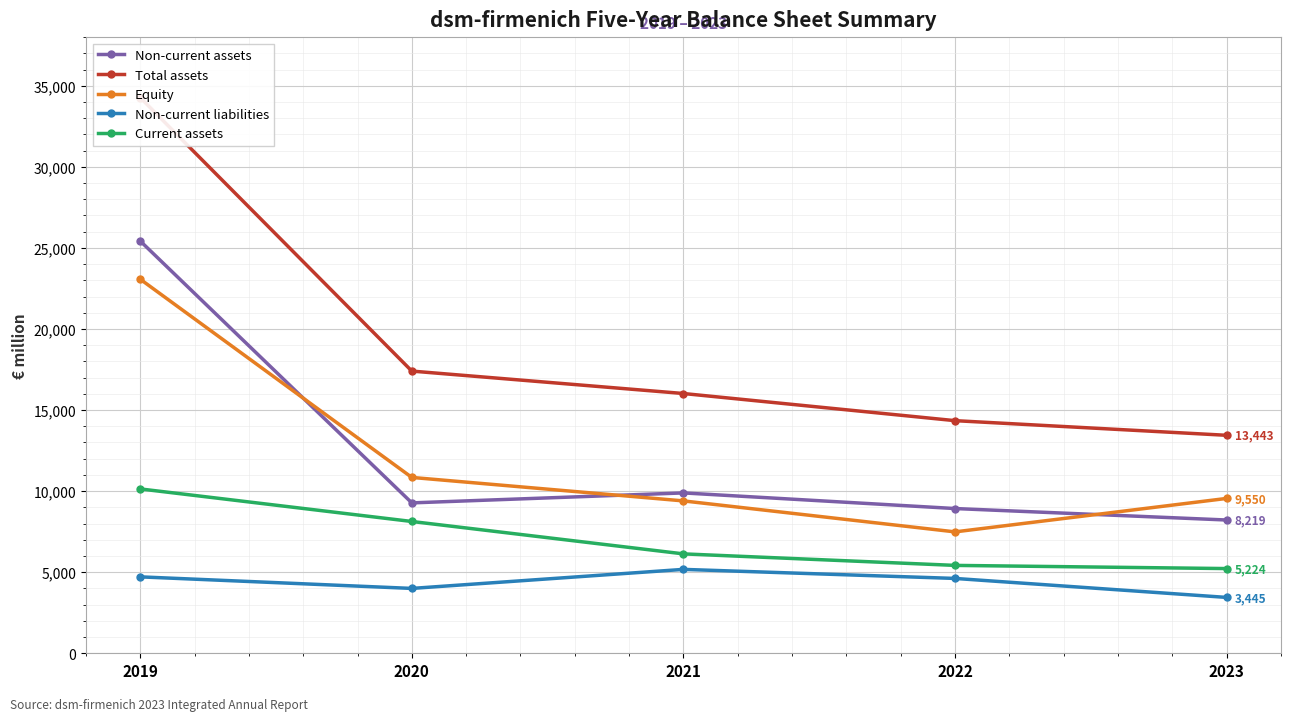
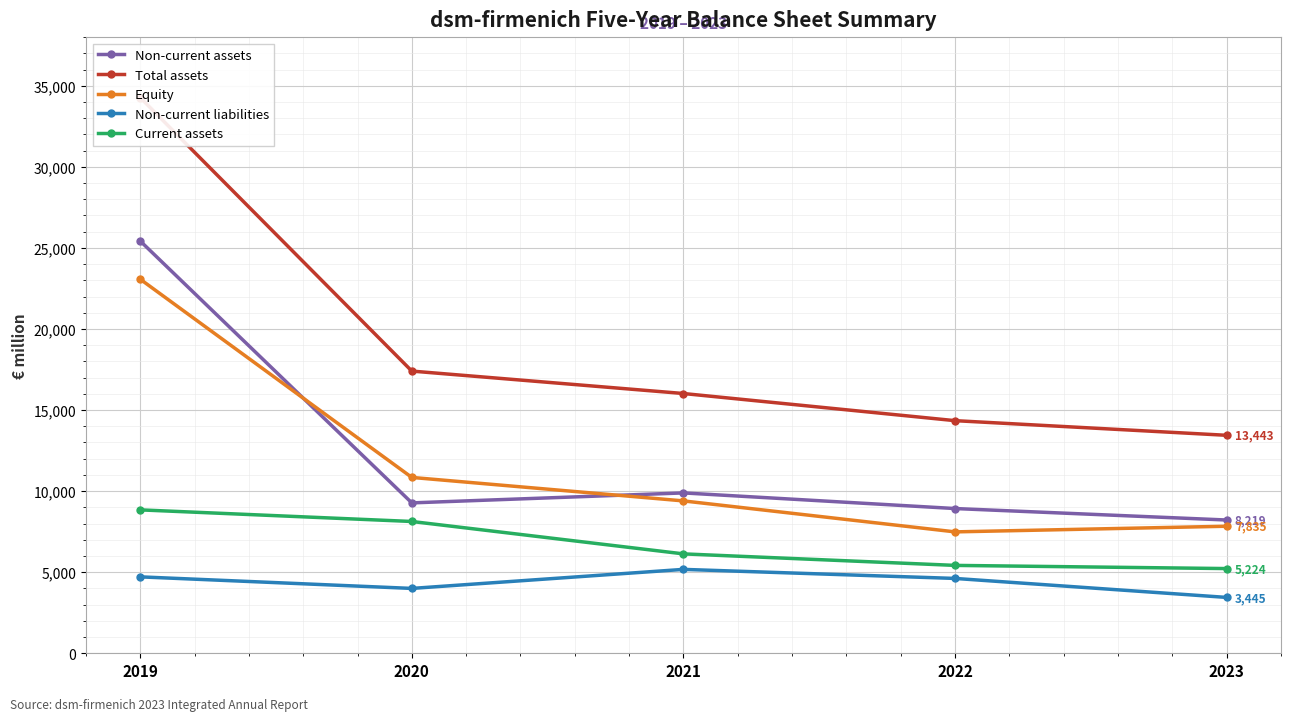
  {
    "Non-current assets": {
      "2019": "25,400",
      "2020": "9,300",
      "2021": "9,900",
      "2022": "8,900"
    },
    "Total assets": {
      "2023": "13,443"
    },
    "Equity": {
-     "2023": "9,550"
+     "2023": "7,835"
    },
    "Non-current liabilities": {
      "2023": "3,445"
    },
    "Current assets": {
-     "2019": "10,100",
+     "2019": "8,800",
      "2020": "8,100",
      "2021": "6,100",
      "2022": "5,400"
    }
  }
